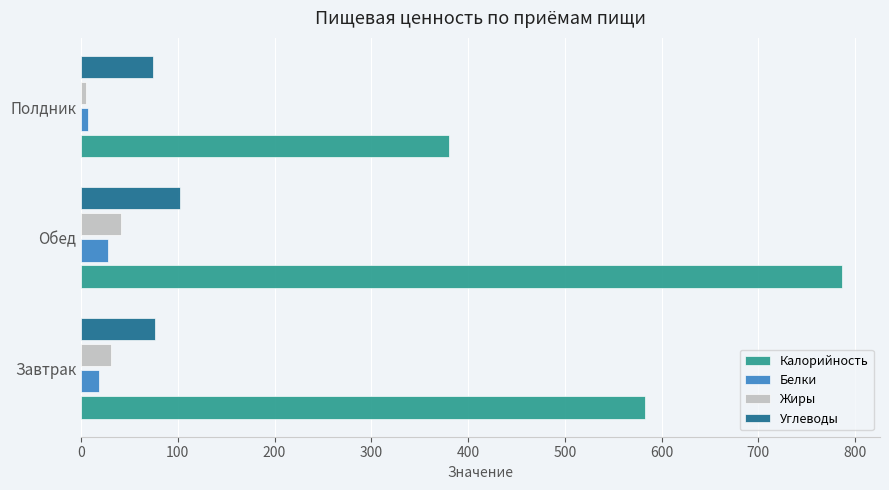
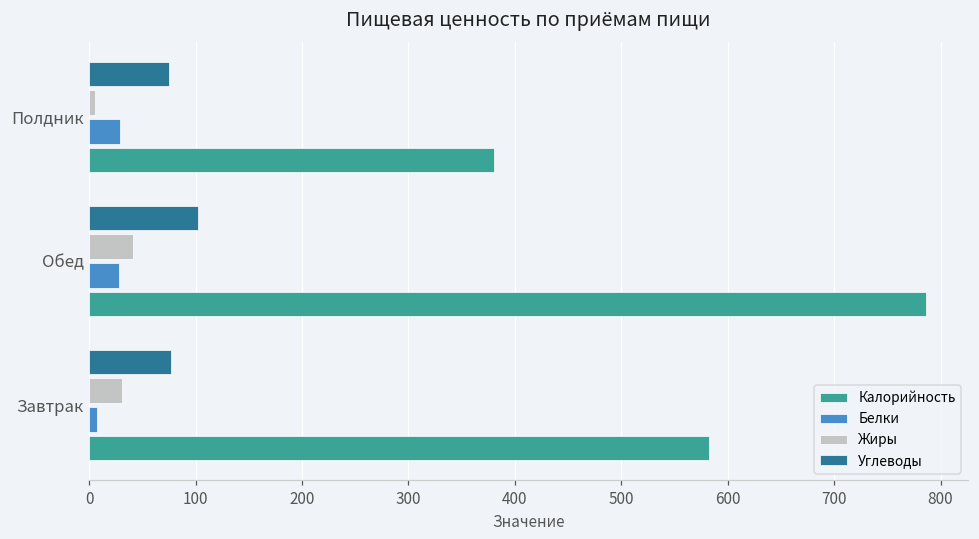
  {
    "Белки": {
-     "Полдник": 10,
+     "Полдник": 30,
      "Обед": 30,
-     "Завтрак": 20
+     "Завтрак": 10
    },
    "Жиры": {
      "Полдник": 10,
      "Обед": 40,
      "Завтрак": 30
    }
  }
